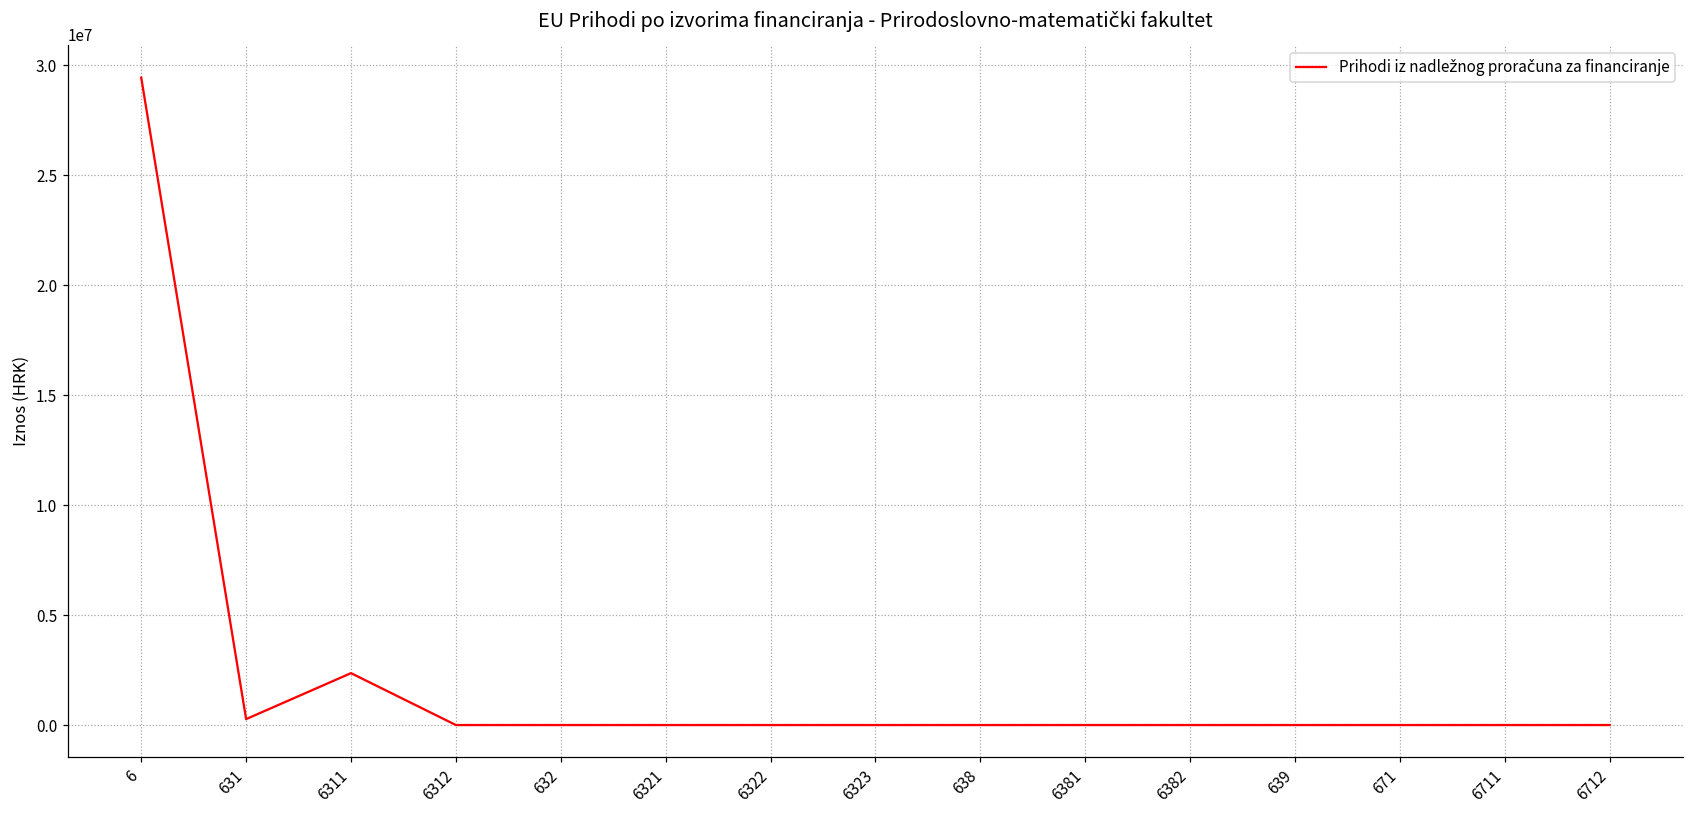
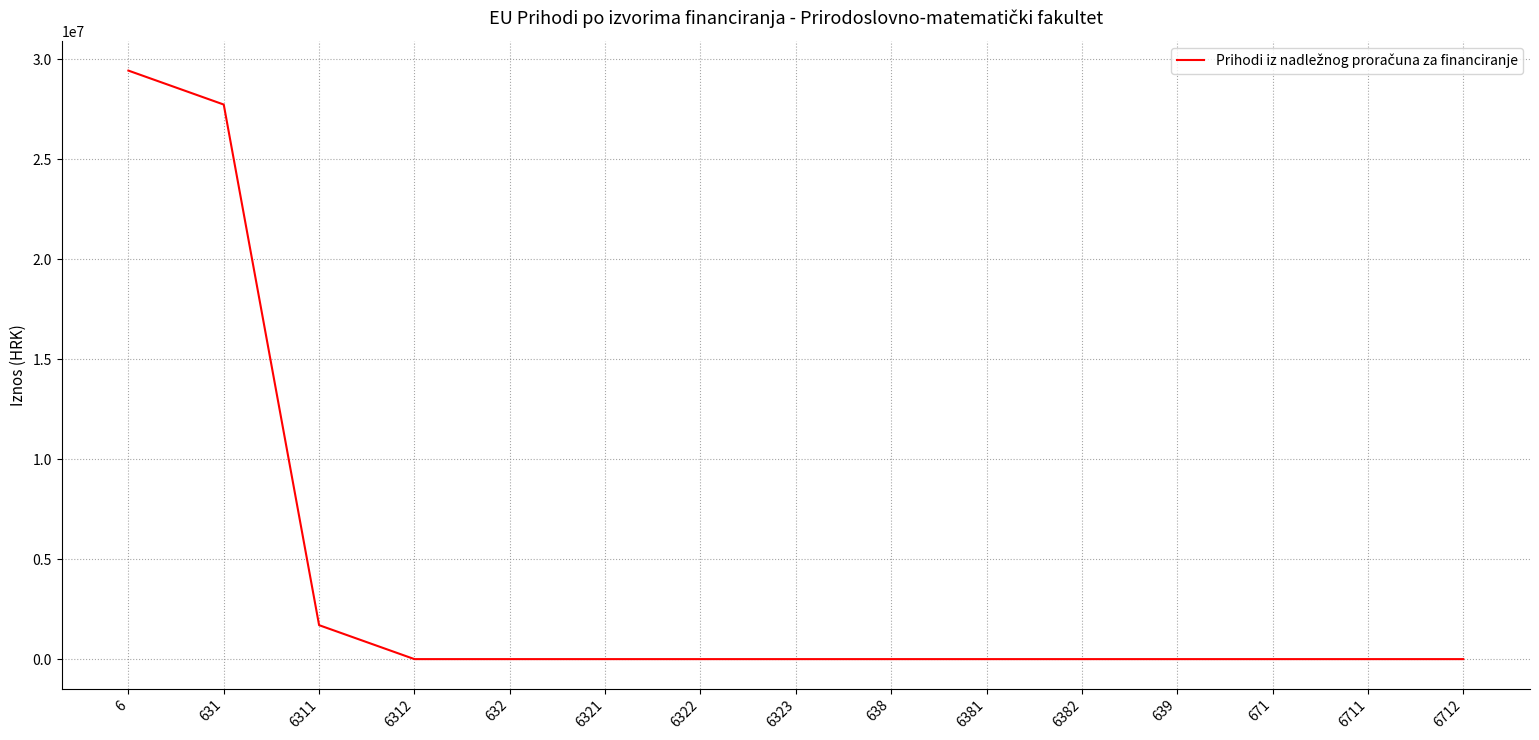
  {
    "6": 29400000,
-   "631": 300000,
-   "6311": 2400000,
+   "631": 27700000,
+   "6311": 1700000,
    "6312": 0,
    "632": 0,
    "6321": 0,
    "6322": 0,
    "6323": 0,
    "638": 0,
    "6381": 0,
    "6382": 0,
    "639": 0,
    "671": 0,
    "6711": 0,
    "6712": 0
  }
